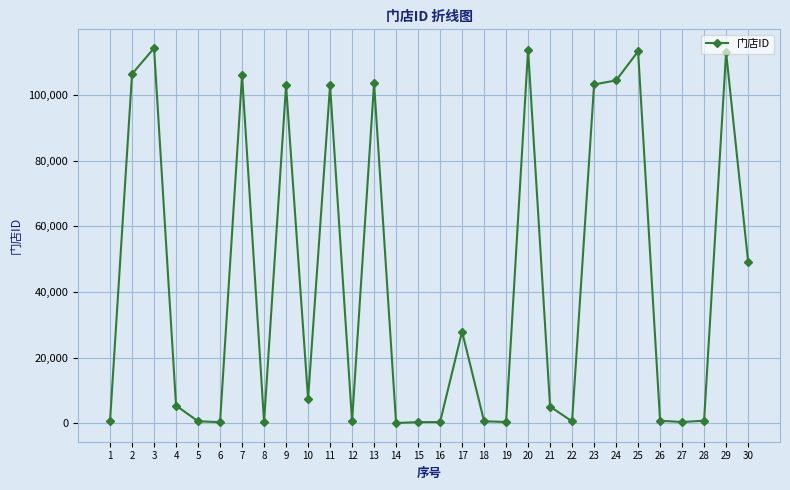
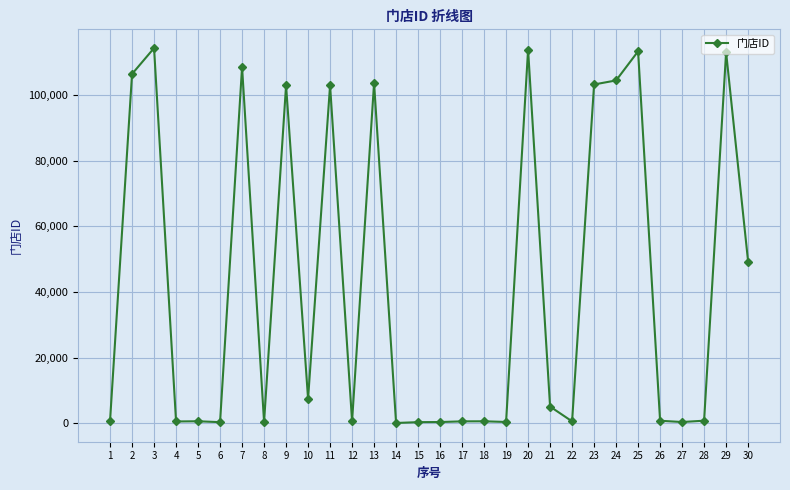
  {
    "1": "1,000",
    "2": "106,000",
    "3": "114,000",
-   "4": "5,000",
+   "4": "1,000",
    "5": "1,000",
    "6": "0",
-   "7": "106,000",
+   "7": "108,000",
    "8": "0",
    "9": "103,000",
    "10": "7,000",
    "11": "103,000",
    "12": "1,000",
    "13": "104,000",
    "14": "0",
    "15": "0",
    "16": "0",
-   "17": "28,000",
+   "17": "1,000",
    "18": "1,000",
    "19": "0",
    "20": "114,000",
    "21": "5,000",
    "22": "1,000",
    "23": "103,000",
    "24": "104,000",
    "25": "113,000",
    "26": "1,000",
    "27": "0",
    "28": "1,000",
    "30": "49,000"
  }
